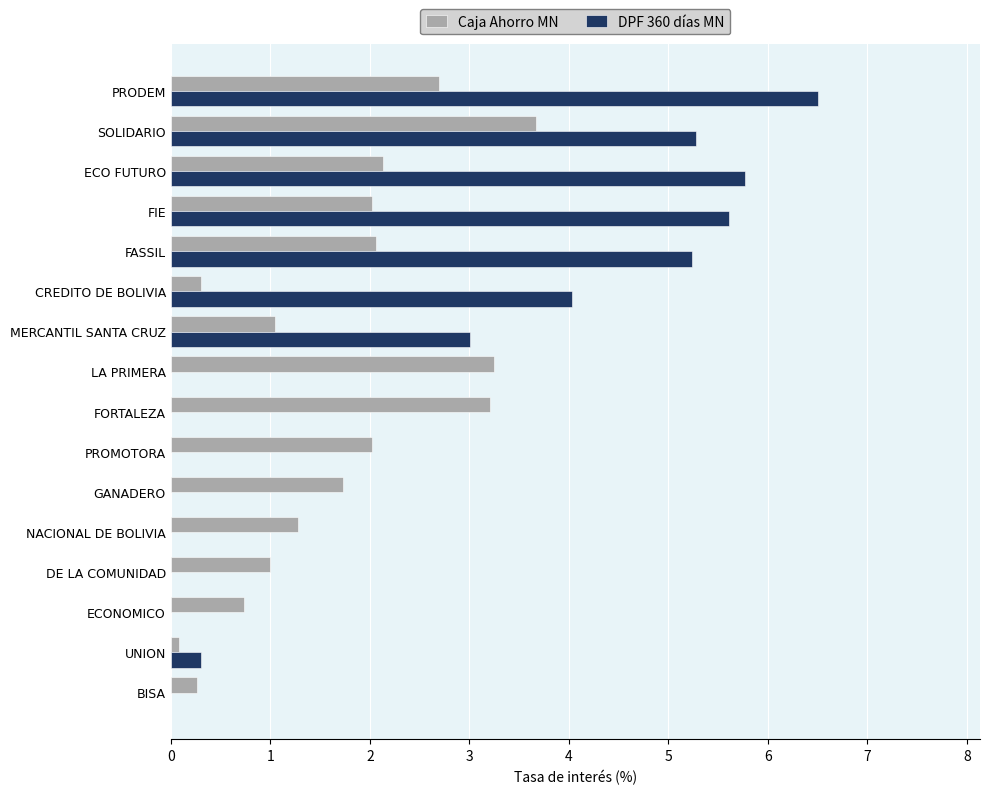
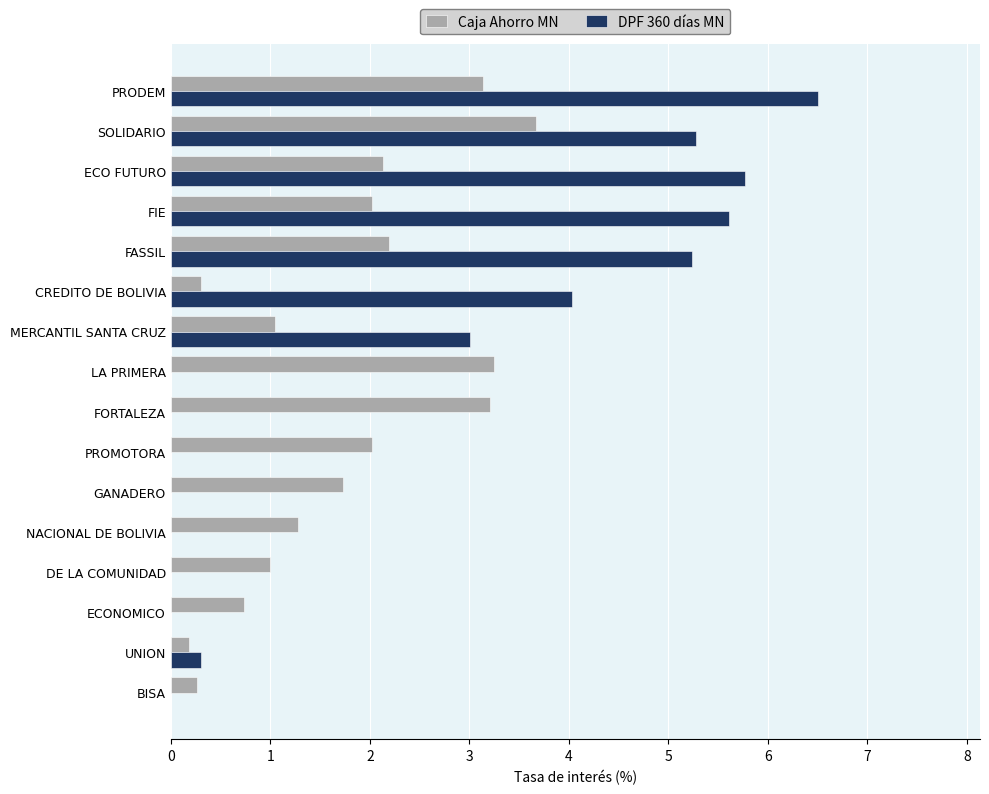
  {
    "Caja Ahorro MN": {
-     "PRODEM": 2.7,
+     "PRODEM": 3.1,
      "SOLIDARIO": 3.7,
      "ECO FUTURO": 2.1,
      "FIE": 2.0,
-     "FASSIL": 2.1,
+     "FASSIL": 2.2,
      "CREDITO DE BOLIVIA": 0.3,
      "MERCANTIL SANTA CRUZ": 1.0,
      "LA PRIMERA": 3.2,
      "FORTALEZA": 3.2,
      "PROMOTORA": 2.0,
      "GANADERO": 1.7,
      "NACIONAL DE BOLIVIA": 1.3,
      "DE LA COMUNIDAD": 1.0,
      "ECONOMICO": 0.7,
-     "UNION": 0.1,
+     "UNION": 0.2,
      "BISA": 0.3
    },
    "DPF 360 días MN": {
      "PRODEM": 6.5,
      "SOLIDARIO": 5.3,
      "ECO FUTURO": 5.8,
      "FIE": 5.6,
      "FASSIL": 5.2,
      "CREDITO DE BOLIVIA": 4.0,
      "MERCANTIL SANTA CRUZ": 3.0,
      "LA PRIMERA": 0.0,
      "FORTALEZA": 0.0,
      "PROMOTORA": 0.0,
      "GANADERO": 0.0,
      "NACIONAL DE BOLIVIA": 0.0,
      "DE LA COMUNIDAD": 0.0,
      "ECONOMICO": 0.0,
      "UNION": 0.3,
      "BISA": 0.0
    }
  }
